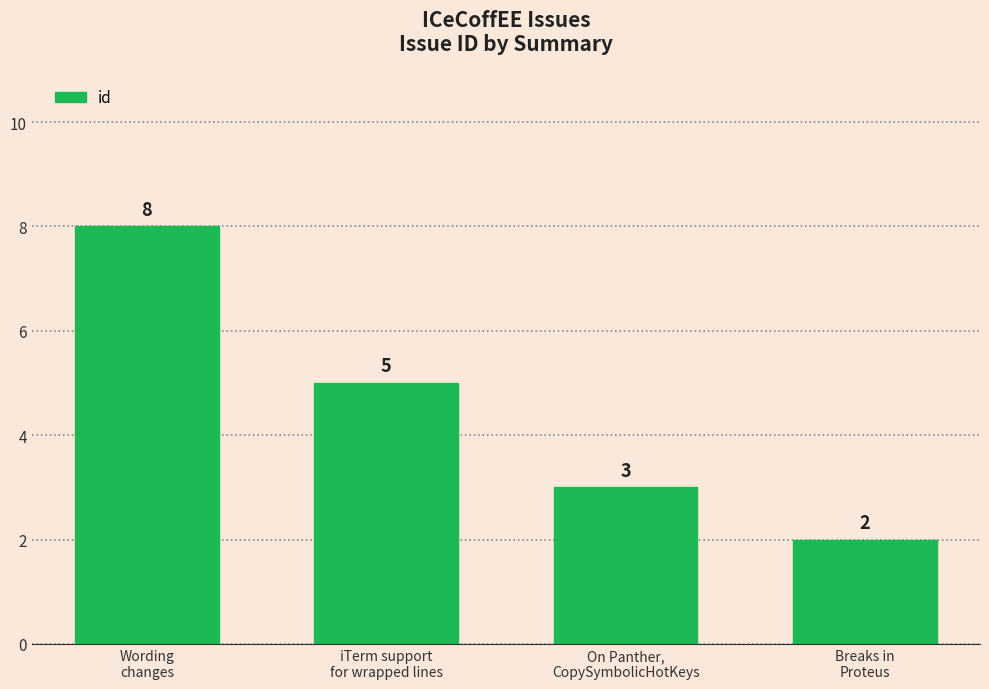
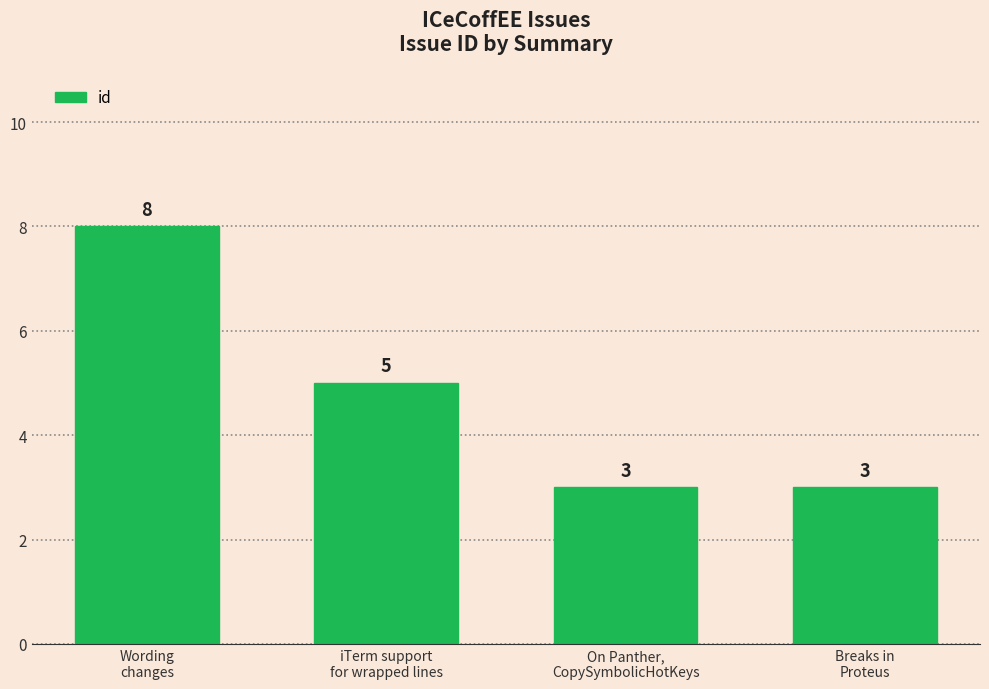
  {
    "Wording changes": 8,
    "iTerm support for wrapped lines": 5,
    "On Panther, CopySymbolicHotKeys": 3,
-   "Breaks in Proteus": 2
+   "Breaks in Proteus": 3
  }
